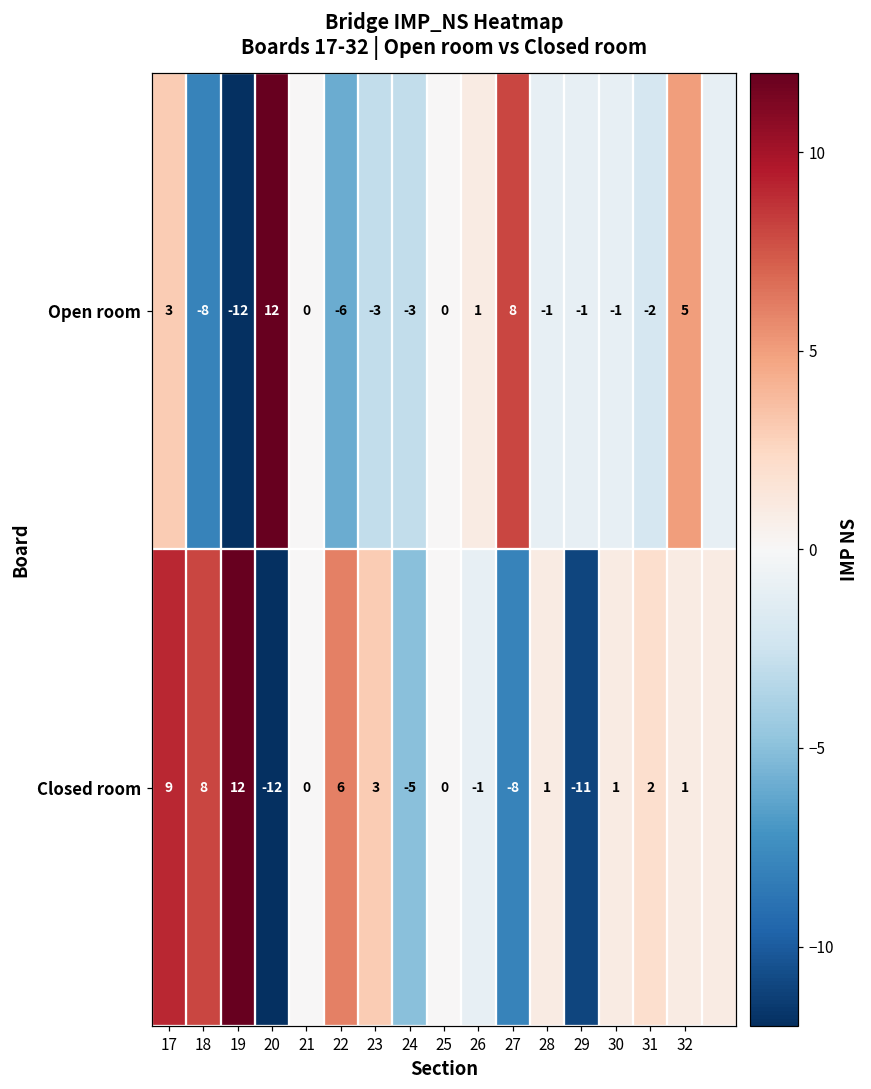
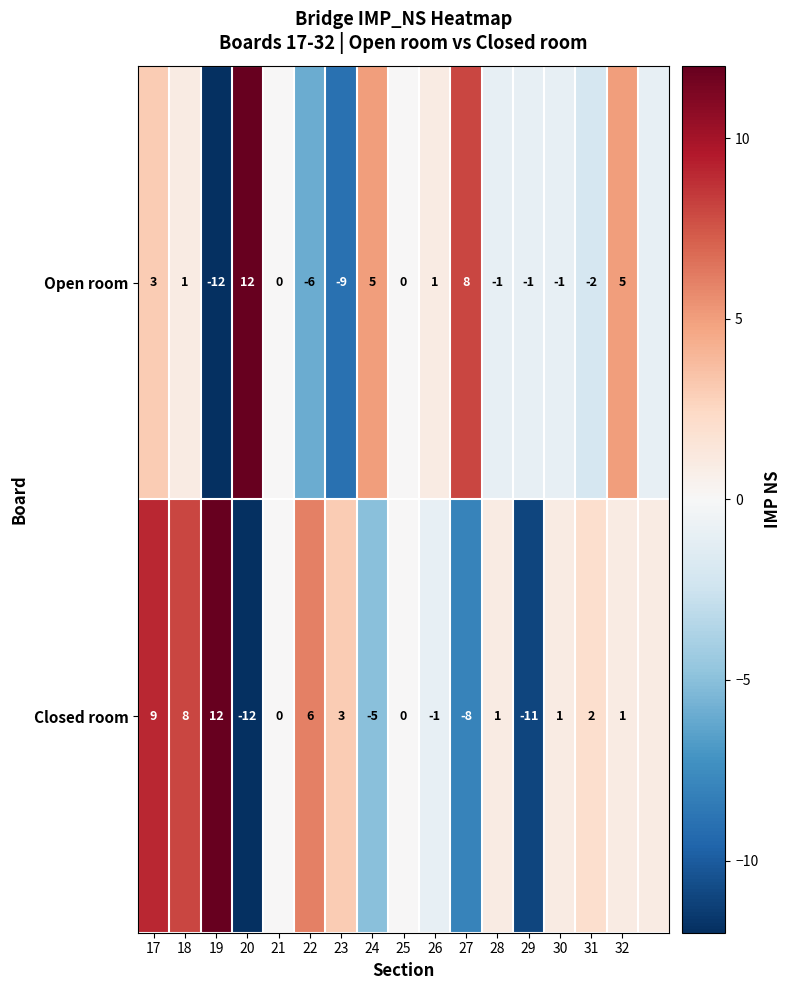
  {
    "Open room": {
      "17": 3,
-     "18": -8,
+     "18": 1,
      "19": -12,
      "20": 12,
      "21": 0,
      "22": -6,
-     "23": -3,
-     "24": -3,
+     "23": -9,
+     "24": 5,
      "25": 0,
      "26": 1,
      "27": 8,
      "28": -1,
      "29": -1,
      "30": -1,
      "31": -2,
      "32": 5
    },
    "Closed room": {
      "17": 9,
      "18": 8,
      "19": 12,
      "20": -12,
      "21": 0,
      "22": 6,
      "23": 3,
      "24": -5,
      "25": 0,
      "26": -1,
      "27": -8,
      "28": 1,
      "29": -11,
      "30": 1,
      "31": 2,
      "32": 1
    }
  }
